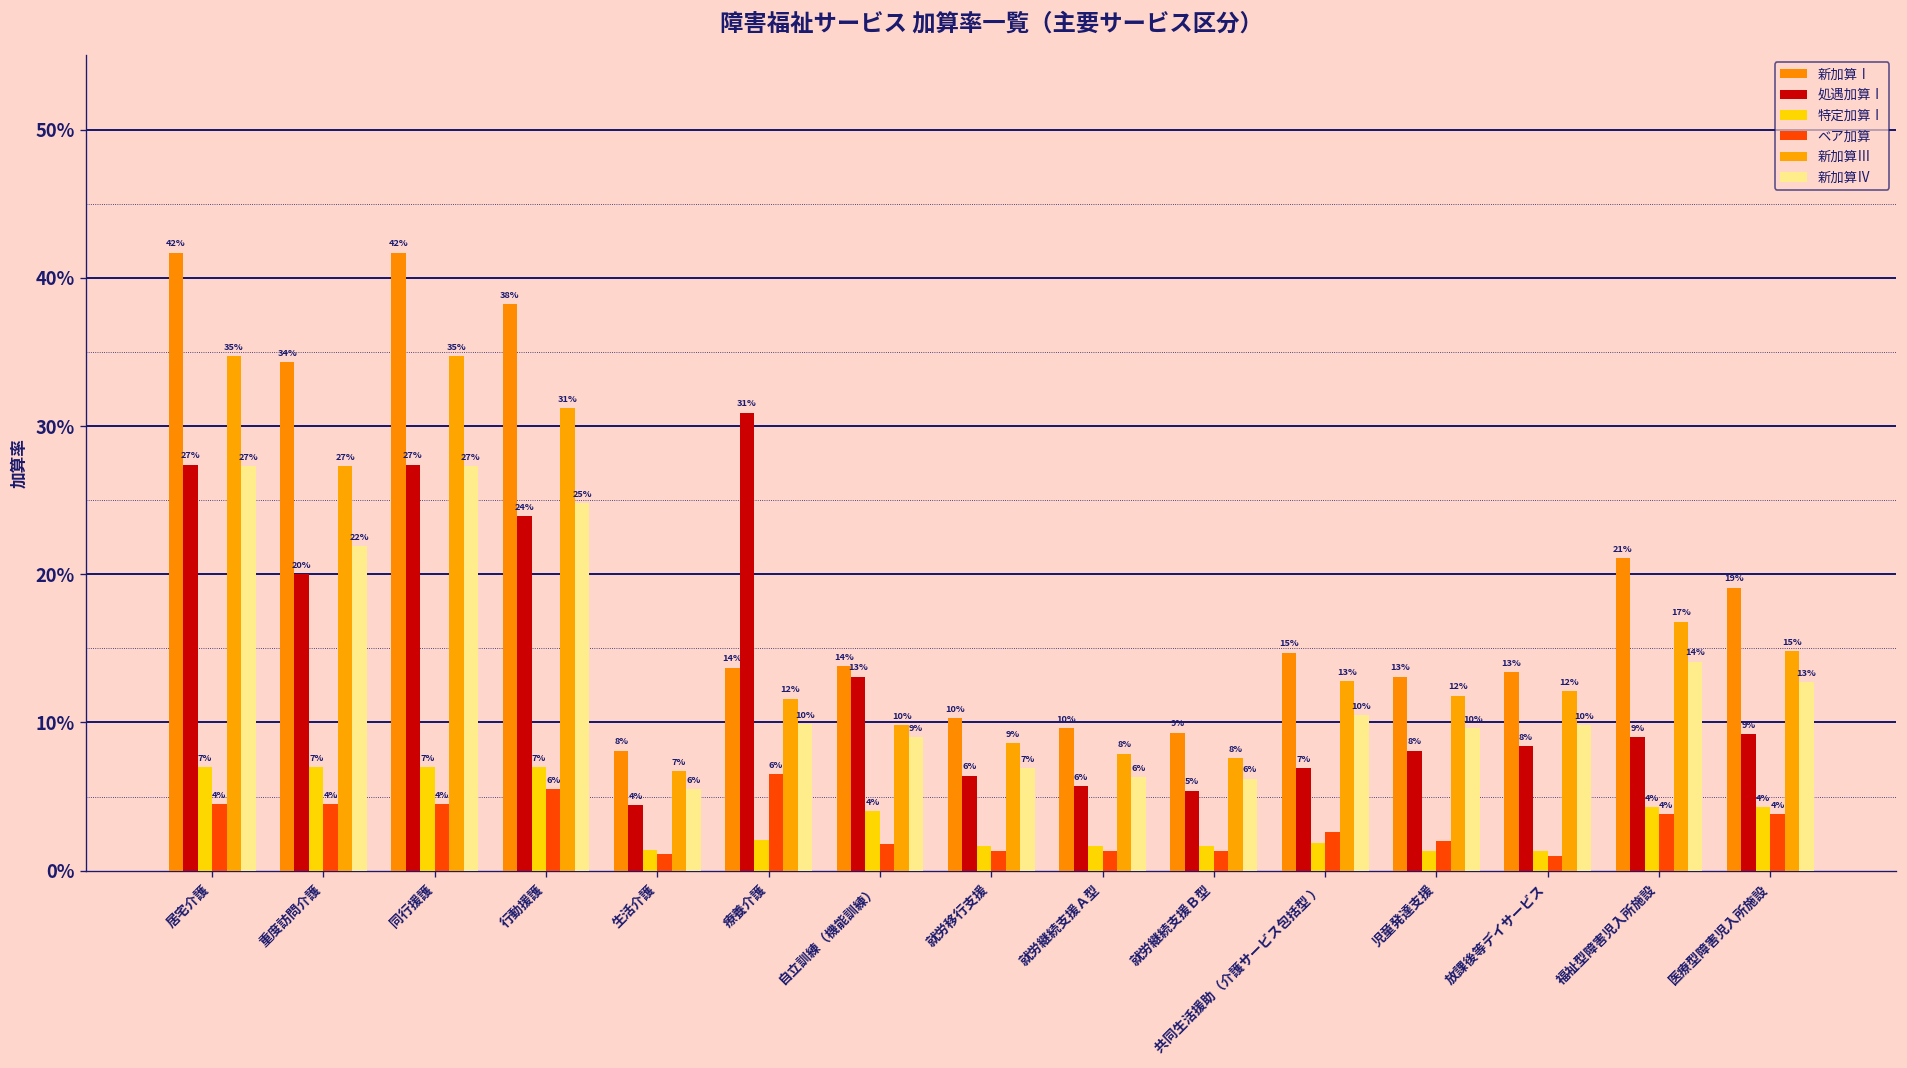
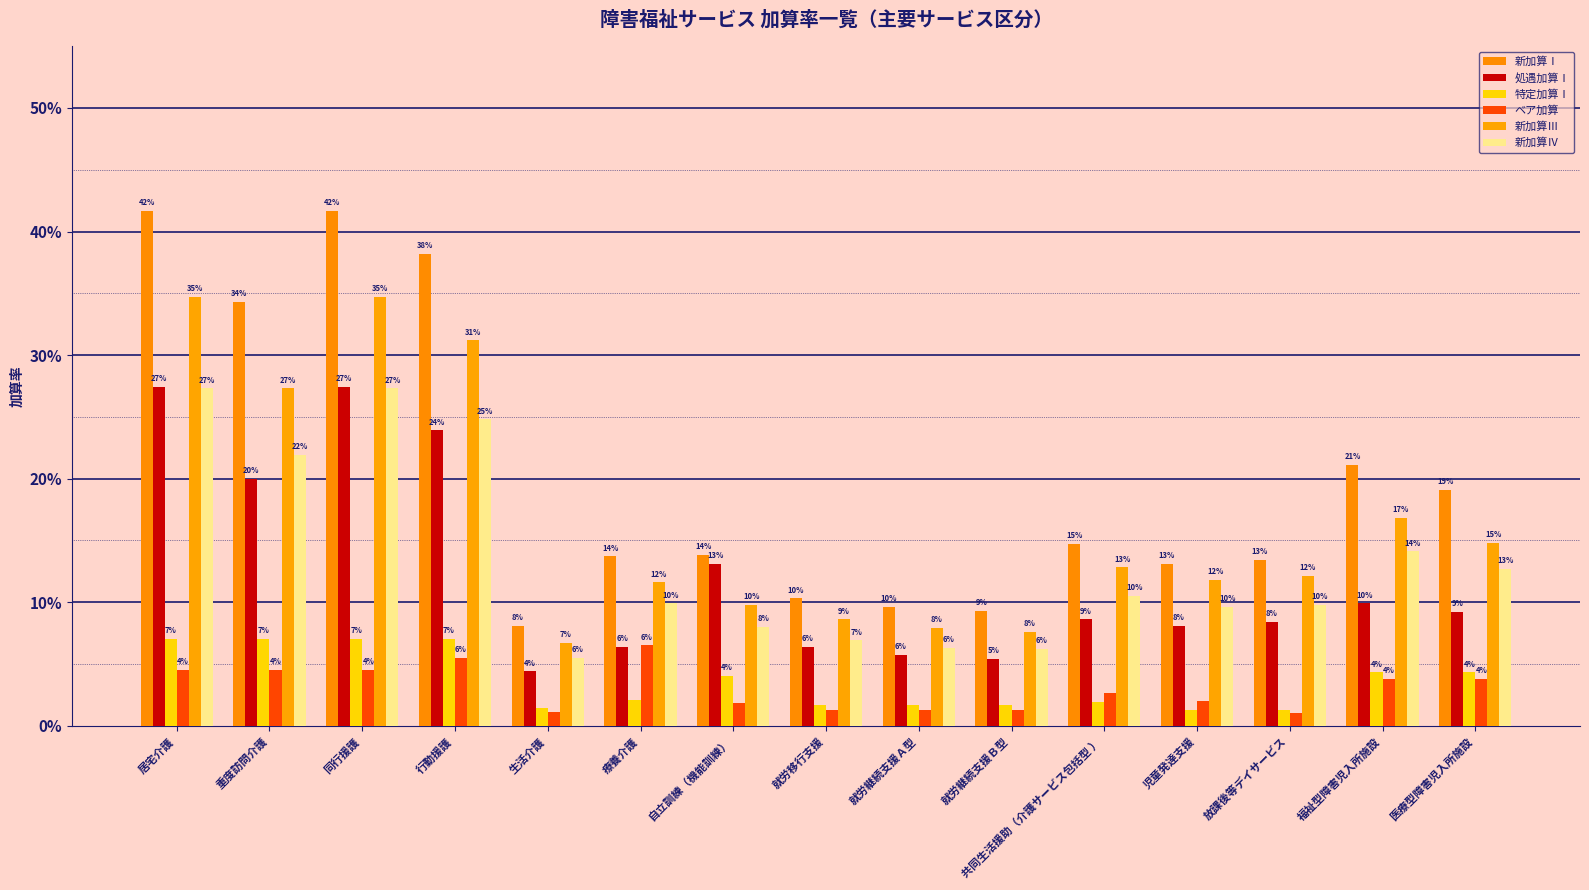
  {
    "処遇加算Ⅰ": {
      "居宅介護": "27%",
      "重度訪問介護": "20%",
      "同行援護": "27%",
      "行動援護": "24%",
      "生活介護": "4%",
-     "療養介護": "31%",
+     "療養介護": "6%",
      "自立訓練（機能訓練）": "13%",
      "就労移行支援": "6%",
      "就労継続支援Ａ型": "6%",
      "就労継続支援Ｂ型": "5%",
-     "共同生活援助（介護サービス包括型 ）": "7%",
+     "共同生活援助（介護サービス包括型 ）": "9%",
      "児童発達支援": "8%",
      "放課後等デイサービス": "8%",
-     "福祉型障害児入所施設": "9%",
+     "福祉型障害児入所施設": "10%",
      "医療型障害児入所施設": "9%"
    },
    "ベア加算": {
      "居宅介護": "4%",
      "重度訪問介護": "4%",
      "同行援護": "4%",
      "行動援護": "6%",
      "療養介護": "6%",
      "福祉型障害児入所施設": "4%",
      "医療型障害児入所施設": "4%"
    },
    "新加算Ⅳ": {
      "居宅介護": "27%",
      "重度訪問介護": "22%",
      "同行援護": "27%",
      "行動援護": "25%",
      "生活介護": "6%",
      "療養介護": "10%",
-     "自立訓練（機能訓練）": "9%",
+     "自立訓練（機能訓練）": "8%",
      "就労移行支援": "7%",
      "就労継続支援Ａ型": "6%",
      "就労継続支援Ｂ型": "6%",
      "共同生活援助（介護サービス包括型 ）": "10%",
      "児童発達支援": "10%",
      "放課後等デイサービス": "10%",
      "福祉型障害児入所施設": "14%",
      "医療型障害児入所施設": "13%"
    }
  }
